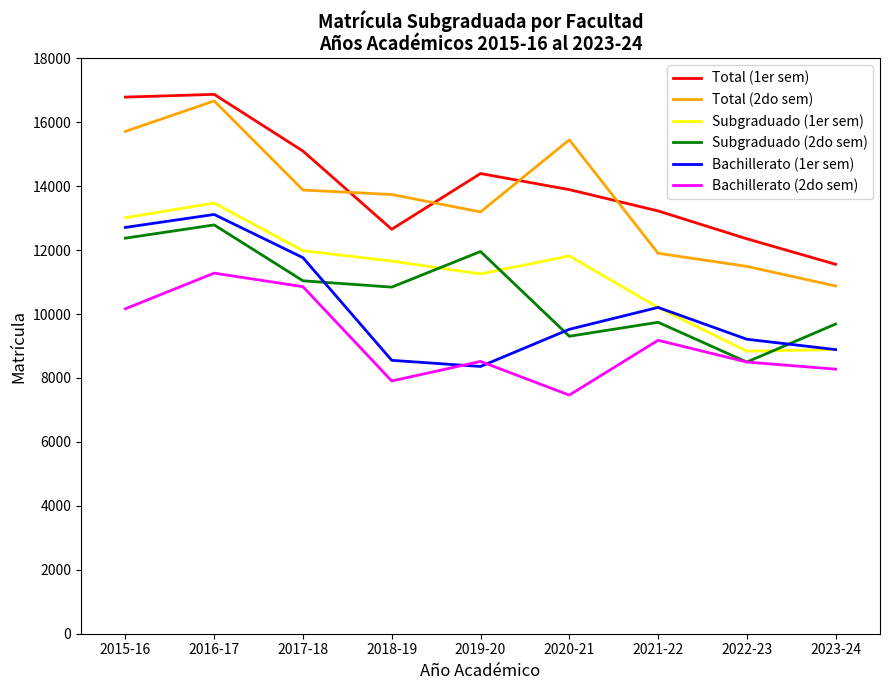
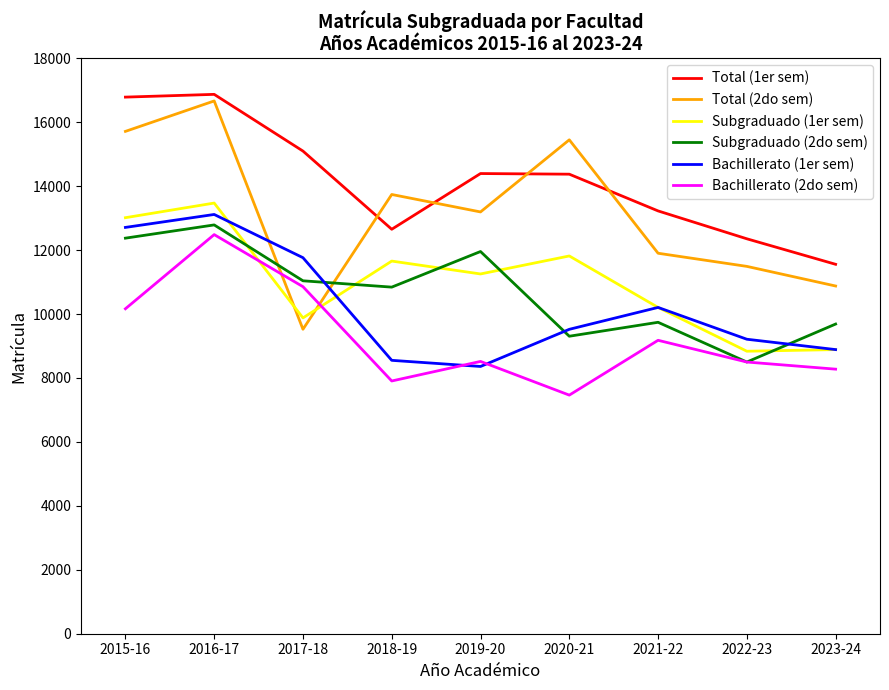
  {
    "Total (1er sem)": {
      "2015-16": 16800,
      "2016-17": 16900,
      "2017-18": 15100,
      "2018-19": 12700,
      "2019-20": 14400,
-     "2020-21": 13900,
+     "2020-21": 14400,
      "2021-22": 13200,
      "2022-23": 12400,
      "2023-24": 11600
    },
    "Total (2do sem)": {
      "2015-16": 15700,
      "2016-17": 16700,
-     "2017-18": 13900,
+     "2017-18": 9500,
      "2018-19": 13700,
      "2019-20": 13200,
      "2020-21": 15500,
      "2021-22": 11900,
      "2022-23": 11500,
      "2023-24": 10900
    },
    "Subgraduado (1er sem)": {
      "2015-16": 13000,
      "2016-17": 13500,
-     "2017-18": 12000,
+     "2017-18": 9900,
      "2018-19": 11700,
      "2019-20": 11300,
      "2020-21": 11800,
      "2022-23": 8800
    },
    "Subgraduado (2do sem)": {
      "2015-16": 12400,
      "2016-17": 12800,
      "2017-18": 11000,
      "2018-19": 10800,
      "2019-20": 12000,
      "2020-21": 9300,
      "2021-22": 9700,
      "2023-24": 9700
    },
    "Bachillerato (1er sem)": {
      "2015-16": 12700,
      "2016-17": 13100,
      "2017-18": 11800,
      "2018-19": 8600,
      "2019-20": 8400,
      "2020-21": 9500,
      "2022-23": 9200
    },
    "Bachillerato (2do sem)": {
      "2015-16": 10200,
-     "2016-17": 11300,
+     "2016-17": 12500,
      "2017-18": 10900,
      "2018-19": 7900,
      "2019-20": 8500,
      "2020-21": 7500,
      "2021-22": 9200,
      "2023-24": 8300
    }
  }
